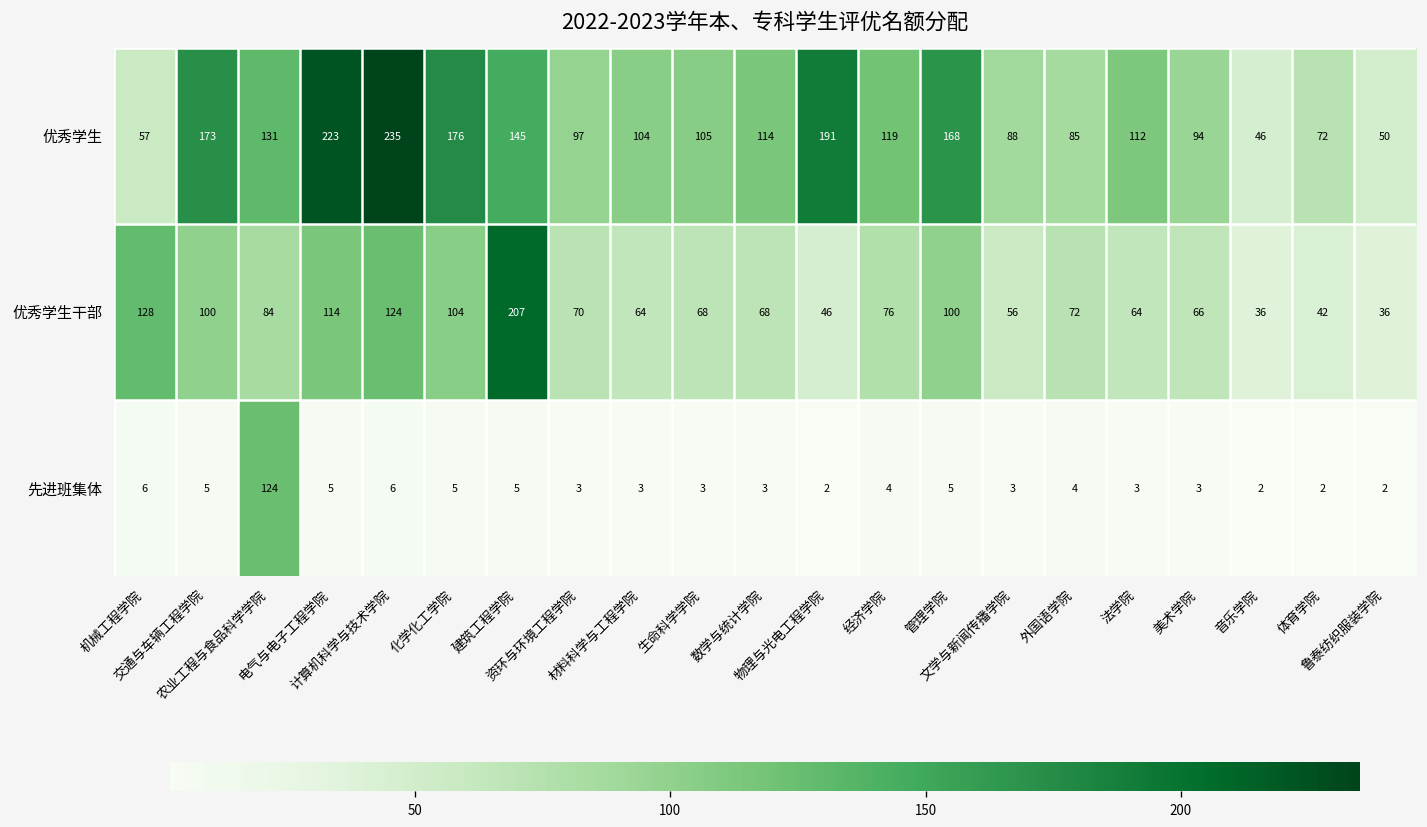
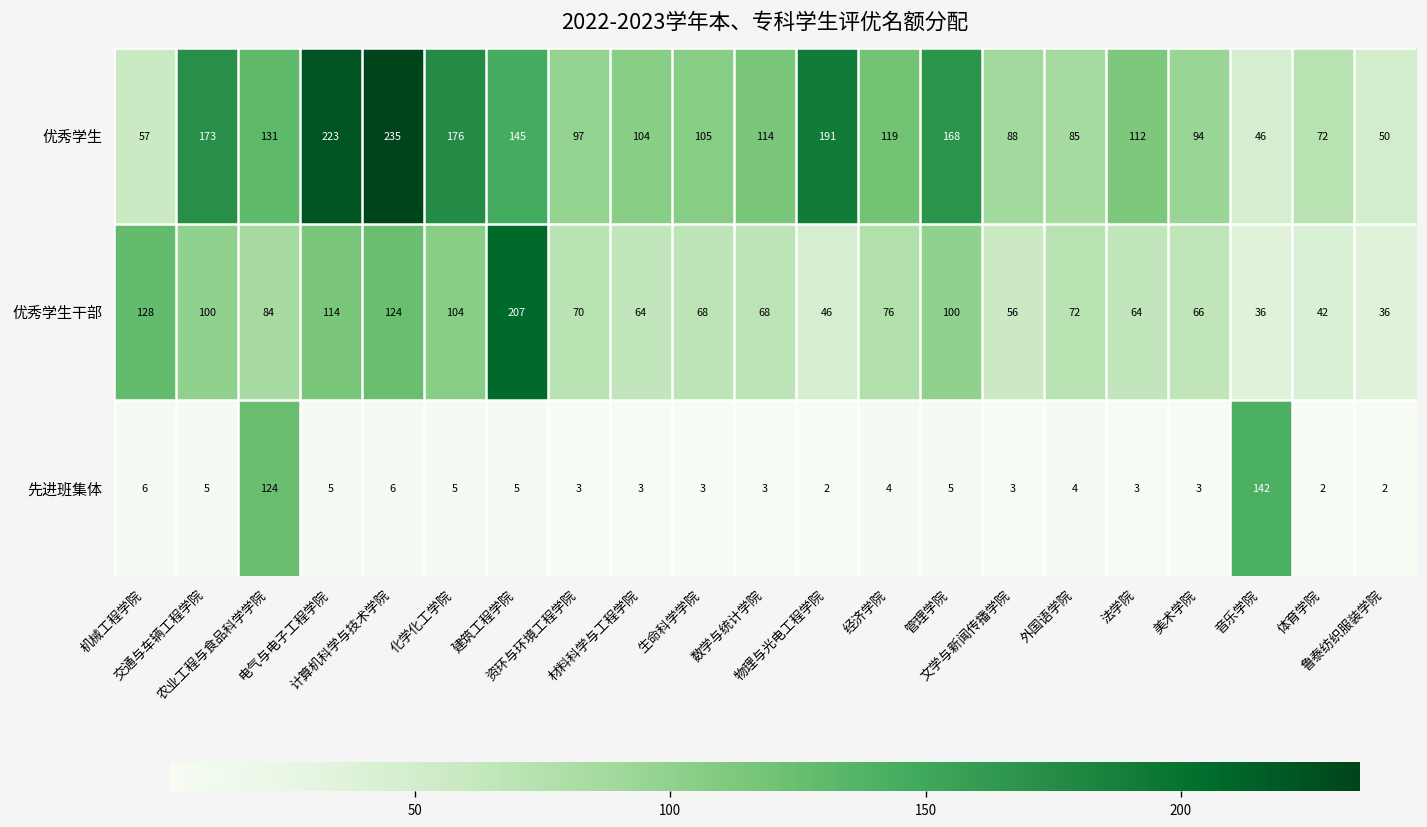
  {
    "优秀学生": {
      "机械工程学院": 57,
      "交通与车辆工程学院": 173,
      "农业工程与食品科学学院": 131,
      "电气与电子工程学院": 223,
      "计算机科学与技术学院": 235,
      "化学化工学院": 176,
      "建筑工程学院": 145,
      "资环与环境工程学院": 97,
      "材料科学与工程学院": 104,
      "生命科学学院": 105,
      "数学与统计学院": 114,
      "物理与光电工程学院": 191,
      "经济学院": 119,
      "管理学院": 168,
      "文学与新闻传播学院": 88,
      "外国语学院": 85,
      "法学院": 112,
      "美术学院": 94,
      "音乐学院": 46,
      "体育学院": 72,
      "鲁泰纺织服装学院": 50
    },
    "优秀学生干部": {
      "机械工程学院": 128,
      "交通与车辆工程学院": 100,
      "农业工程与食品科学学院": 84,
      "电气与电子工程学院": 114,
      "计算机科学与技术学院": 124,
      "化学化工学院": 104,
      "建筑工程学院": 207,
      "资环与环境工程学院": 70,
      "材料科学与工程学院": 64,
      "生命科学学院": 68,
      "数学与统计学院": 68,
      "物理与光电工程学院": 46,
      "经济学院": 76,
      "管理学院": 100,
      "文学与新闻传播学院": 56,
      "外国语学院": 72,
      "法学院": 64,
      "美术学院": 66,
      "音乐学院": 36,
      "体育学院": 42,
      "鲁泰纺织服装学院": 36
    },
    "先进班集体": {
      "机械工程学院": 6,
      "交通与车辆工程学院": 5,
      "农业工程与食品科学学院": 124,
      "电气与电子工程学院": 5,
      "计算机科学与技术学院": 6,
      "化学化工学院": 5,
      "建筑工程学院": 5,
      "资环与环境工程学院": 3,
      "材料科学与工程学院": 3,
      "生命科学学院": 3,
      "数学与统计学院": 3,
      "物理与光电工程学院": 2,
      "经济学院": 4,
      "管理学院": 5,
      "文学与新闻传播学院": 3,
      "外国语学院": 4,
      "法学院": 3,
      "美术学院": 3,
-     "音乐学院": 2,
+     "音乐学院": 142,
      "体育学院": 2,
      "鲁泰纺织服装学院": 2
    }
  }
